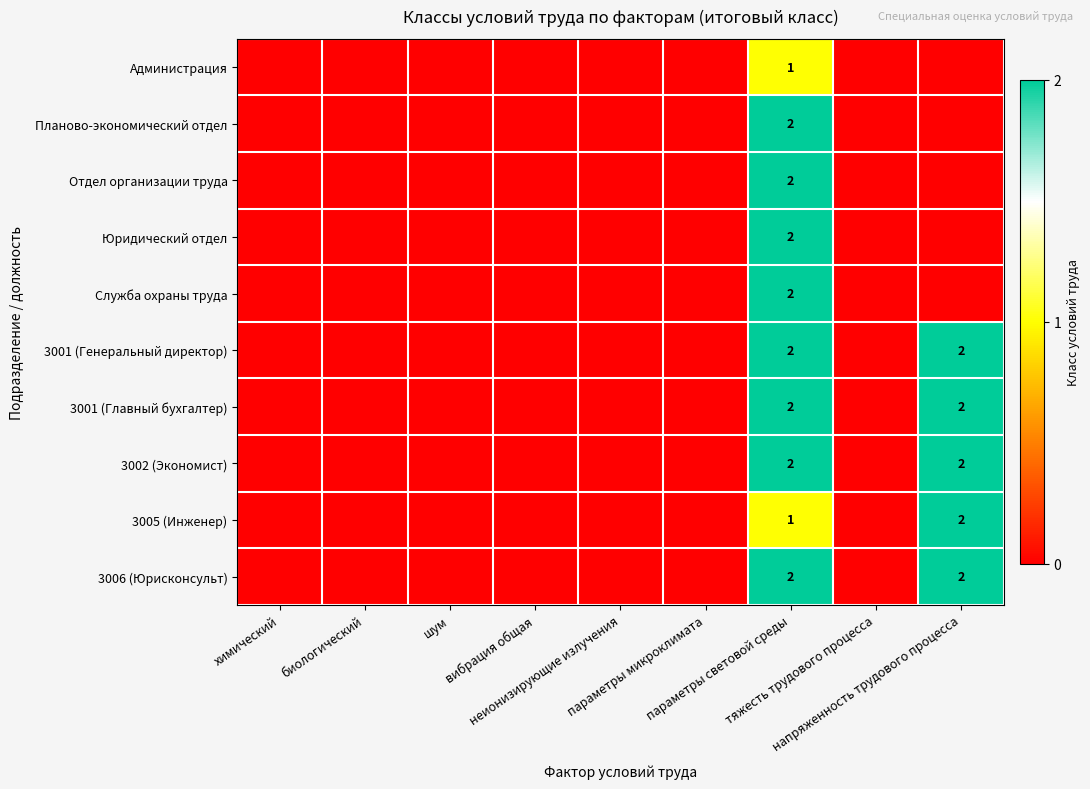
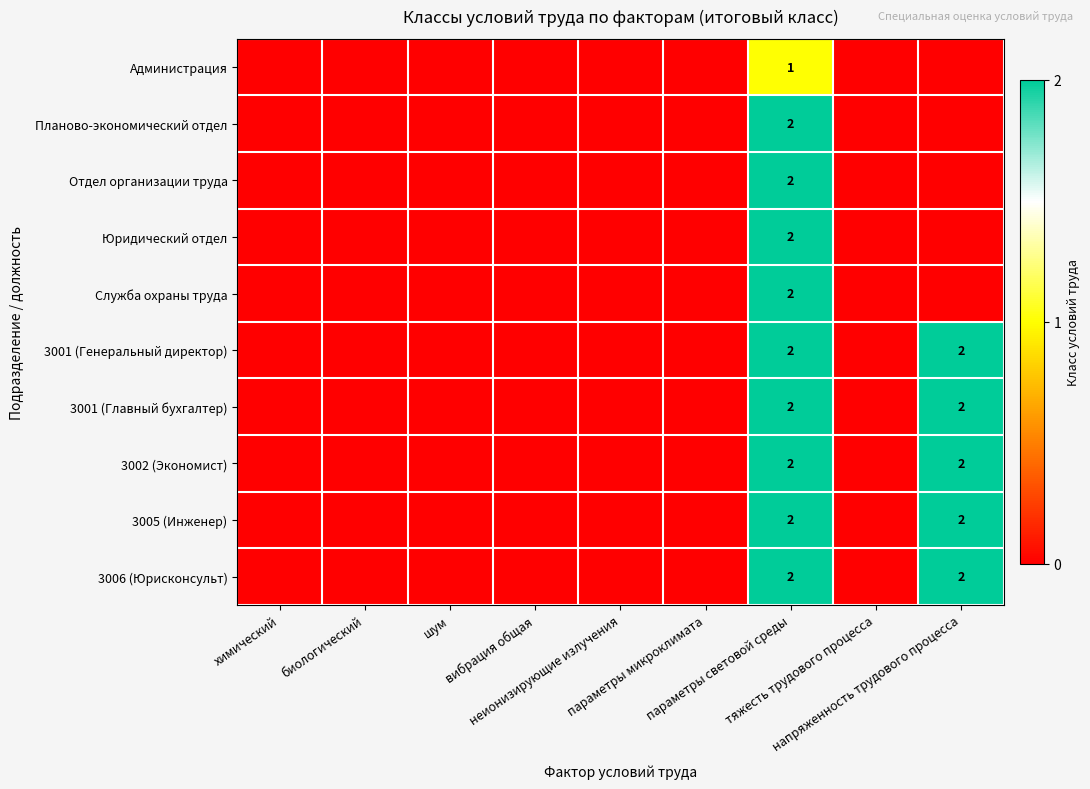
  {
    "Администрация": {
      "параметры световой среды": 1
    },
    "Планово-экономический отдел": {
      "параметры световой среды": 2
    },
    "Отдел организации труда": {
      "параметры световой среды": 2
    },
    "Юридический отдел": {
      "параметры световой среды": 2
    },
    "Служба охраны труда": {
      "параметры световой среды": 2
    },
    "3001 (Генеральный директор)": {
      "параметры световой среды": 2,
      "напряженность трудового процесса": 2
    },
    "3001 (Главный бухгалтер)": {
      "параметры световой среды": 2,
      "напряженность трудового процесса": 2
    },
    "3002 (Экономист)": {
      "параметры световой среды": 2,
      "напряженность трудового процесса": 2
    },
    "3005 (Инженер)": {
-     "параметры световой среды": 1,
+     "параметры световой среды": 2,
      "напряженность трудового процесса": 2
    },
    "3006 (Юрисконсульт)": {
      "параметры световой среды": 2,
      "напряженность трудового процесса": 2
    }
  }
